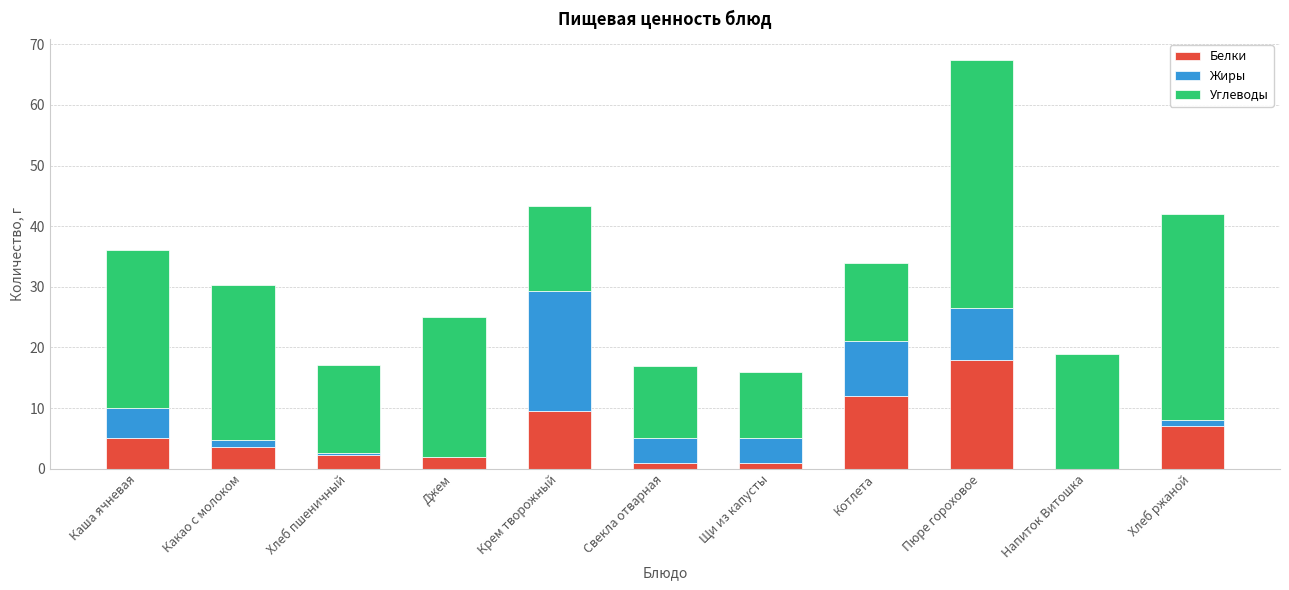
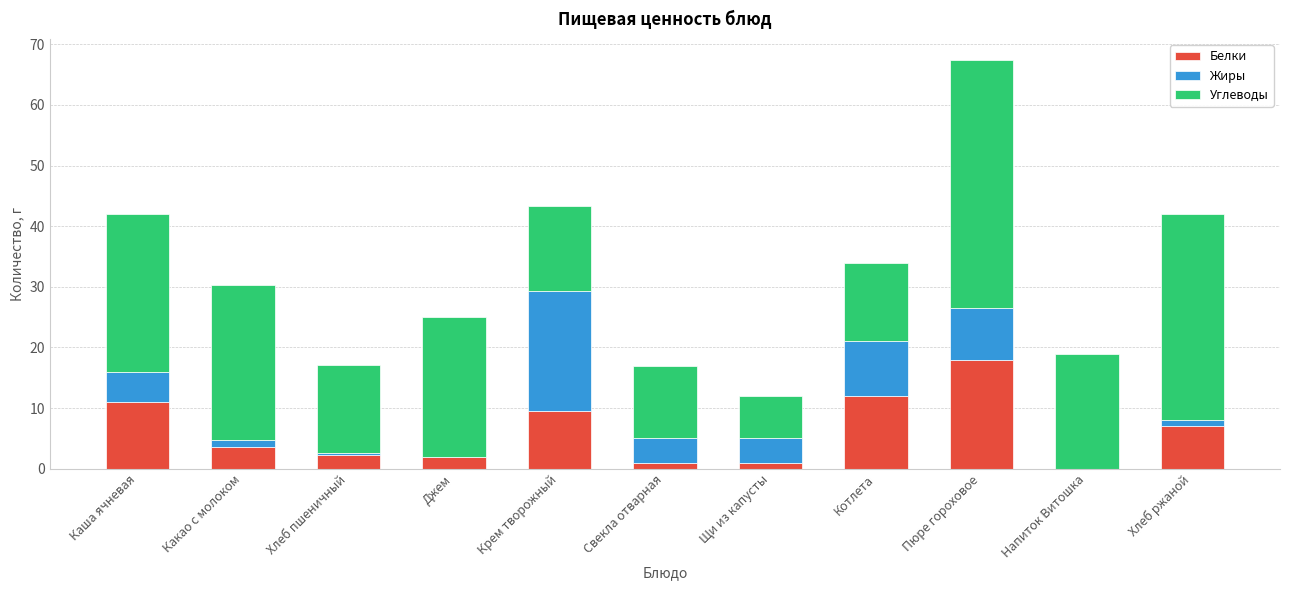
  {
    "Белки": {
-     "Каша ячневая": 5,
+     "Каша ячневая": 11,
      "Какао с молоком": 4,
      "Хлеб пшеничный": 2,
      "Джем": 2,
      "Крем творожный": 10,
      "Свекла отварная": 1,
      "Щи из капусты": 1,
      "Котлета": 12,
      "Пюре гороховое": 18,
      "Напиток Витошка": 0,
      "Хлеб ржаной": 7
    },
    "Жиры": {
      "Каша ячневая": 5,
      "Какао с молоком": 1,
      "Джем": 0,
      "Крем творожный": 20,
      "Свекла отварная": 4,
      "Щи из капусты": 4,
      "Котлета": 9,
      "Пюре гороховое": 9,
      "Напиток Витошка": 0,
      "Хлеб ржаной": 1
    },
    "Углеводы": {
      "Каша ячневая": 26,
      "Какао с молоком": 25,
      "Хлеб пшеничный": 15,
      "Джем": 23,
      "Крем творожный": 14,
      "Свекла отварная": 12,
-     "Щи из капусты": 11,
+     "Щи из капусты": 7,
      "Котлета": 13,
      "Пюре гороховое": 41,
      "Напиток Витошка": 19,
      "Хлеб ржаной": 34
    }
  }
